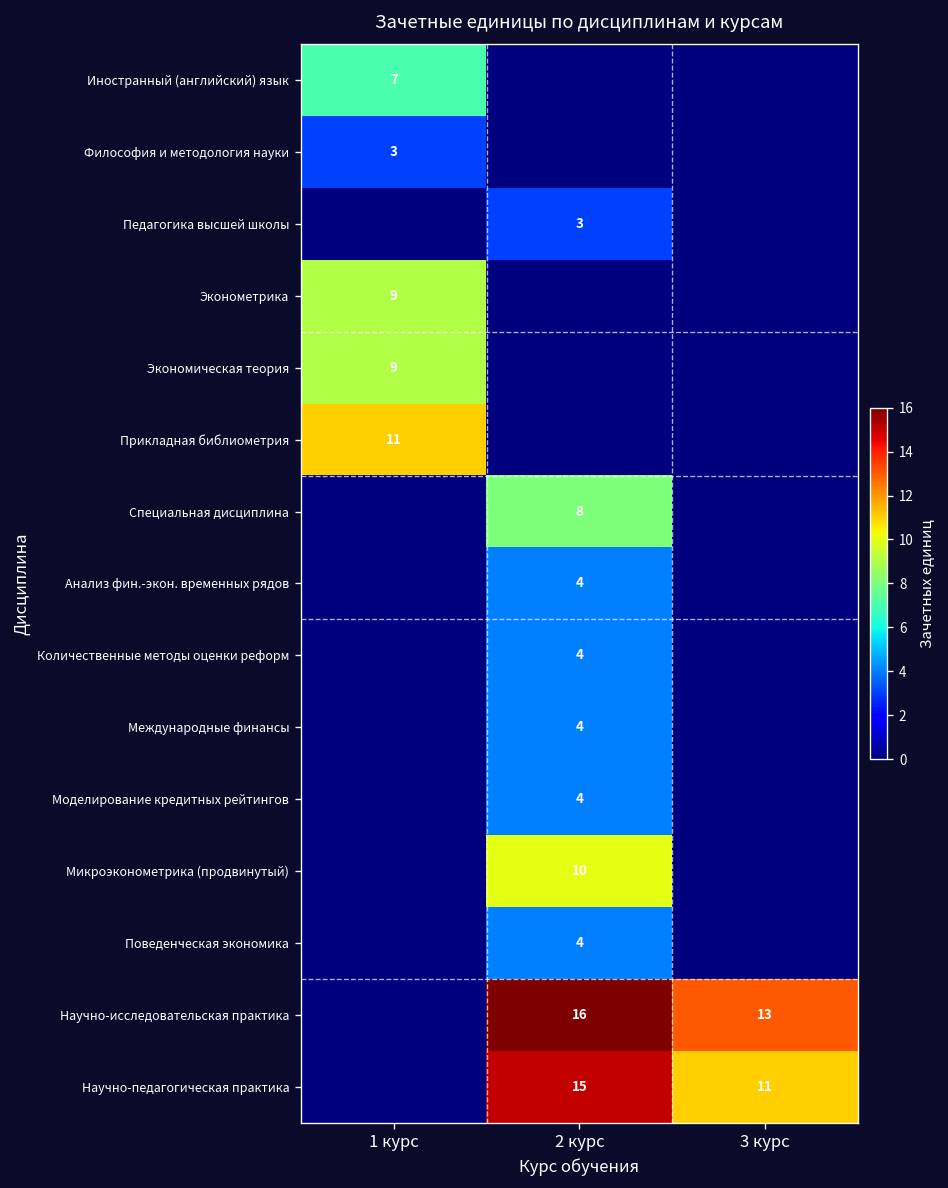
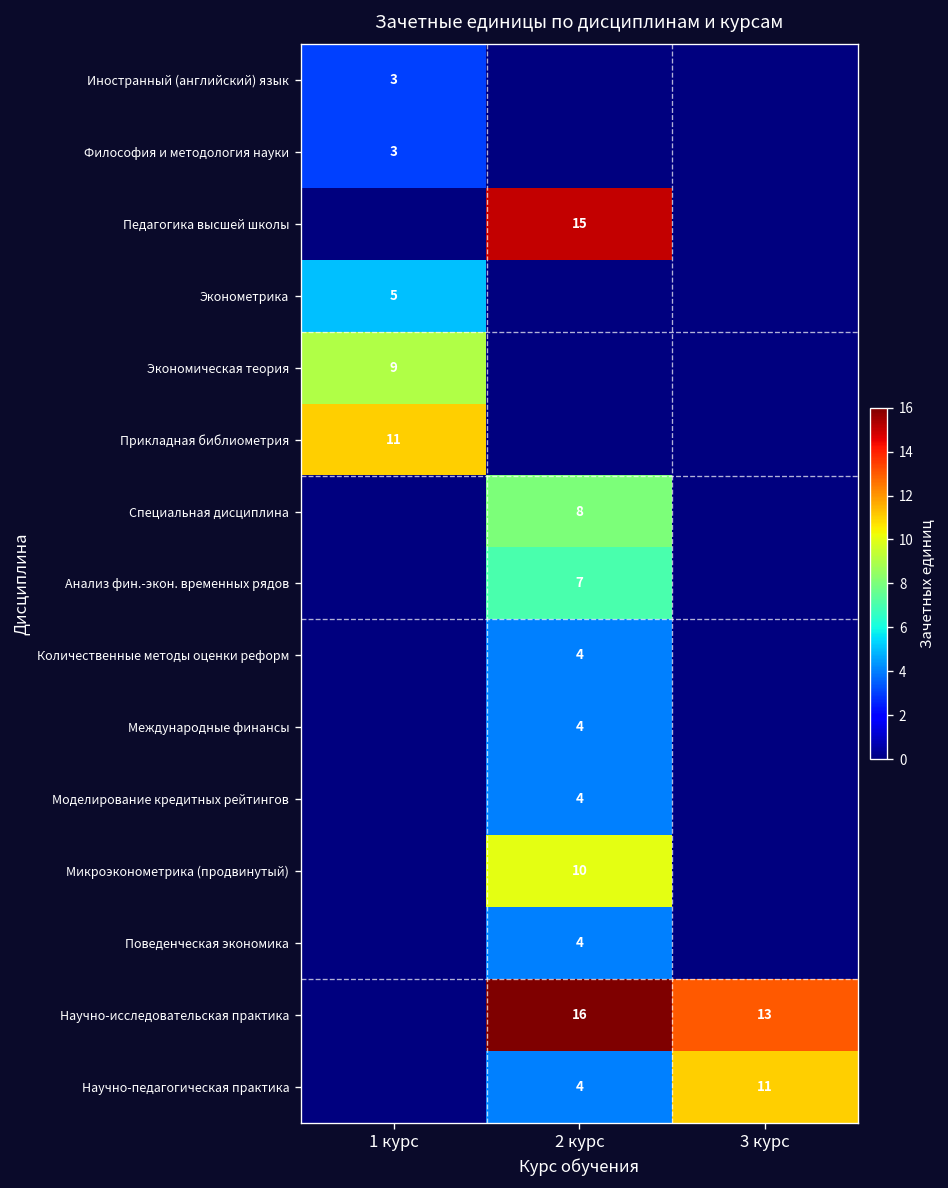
  {
    "Иностранный (английский) язык": {
-     "1 курс": 7
+     "1 курс": 3
    },
    "Философия и методология науки": {
      "1 курс": 3
    },
    "Педагогика высшей школы": {
-     "2 курс": 3
+     "2 курс": 15
    },
    "Эконометрика": {
-     "1 курс": 9
+     "1 курс": 5
    },
    "Экономическая теория": {
      "1 курс": 9
    },
    "Прикладная библиометрия": {
      "1 курс": 11
    },
    "Специальная дисциплина": {
      "2 курс": 8
    },
    "Анализ фин.-экон. временных рядов": {
-     "2 курс": 4
+     "2 курс": 7
    },
    "Количественные методы оценки реформ": {
      "2 курс": 4
    },
    "Международные финансы": {
      "2 курс": 4
    },
    "Моделирование кредитных рейтингов": {
      "2 курс": 4
    },
    "Микроэконометрика (продвинутый)": {
      "2 курс": 10
    },
    "Поведенческая экономика": {
      "2 курс": 4
    },
    "Научно-исследовательская практика": {
      "2 курс": 16,
      "3 курс": 13
    },
    "Научно-педагогическая практика": {
-     "2 курс": 15,
+     "2 курс": 4,
      "3 курс": 11
    }
  }
